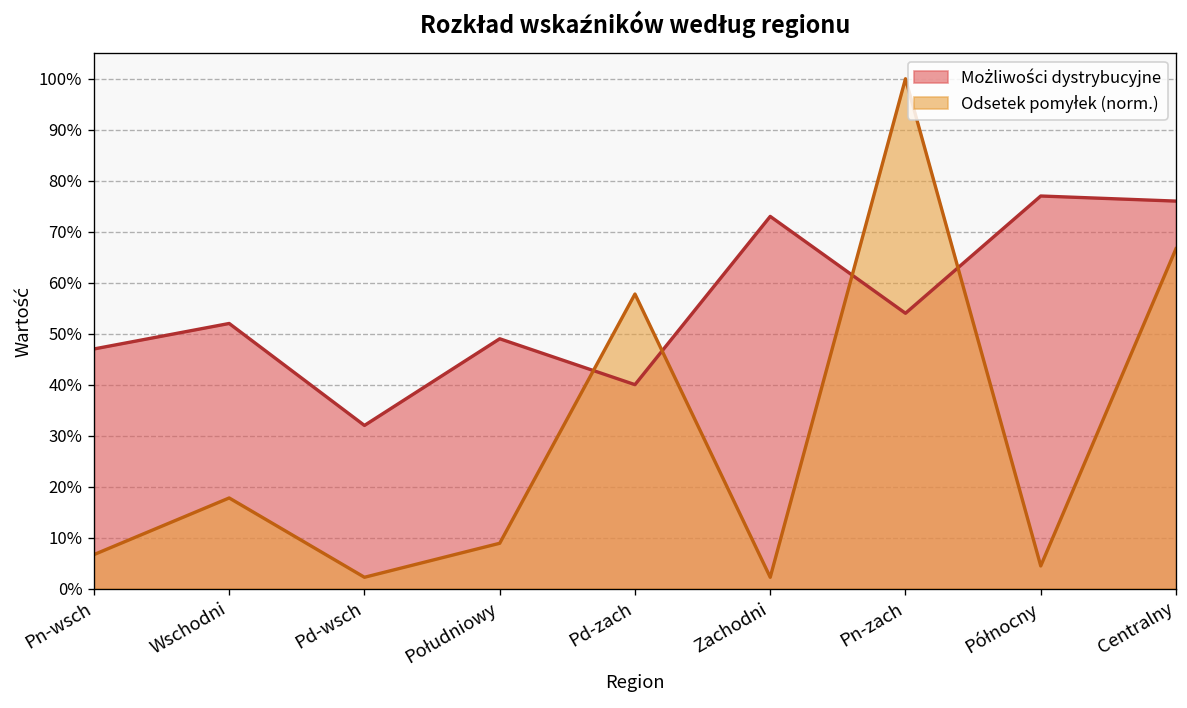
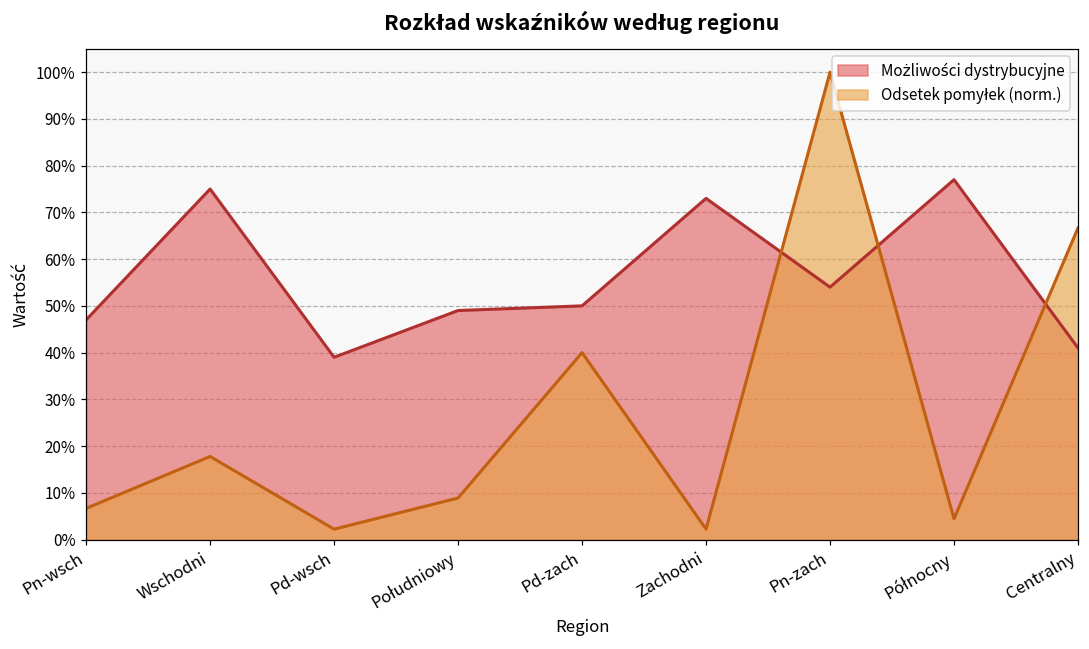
  {
    "Możliwości dystrybucyjne": {
      "Pn-wsch": "47%",
-     "Wschodni": "52%",
-     "Pd-wsch": "32%",
+     "Wschodni": "75%",
+     "Pd-wsch": "39%",
      "Południowy": "49%",
-     "Pd-zach": "40%",
+     "Pd-zach": "50%",
      "Zachodni": "73%",
      "Pn-zach": "54%",
      "Północny": "77%",
-     "Centralny": "76%"
+     "Centralny": "41%"
    },
    "Odsetek pomyłek (norm.)": {
      "Pn-wsch": "7%",
      "Wschodni": "18%",
      "Pd-wsch": "2%",
      "Południowy": "9%",
-     "Pd-zach": "58%",
+     "Pd-zach": "40%",
      "Zachodni": "2%",
      "Pn-zach": "100%",
      "Północny": "4%",
      "Centralny": "67%"
    }
  }
